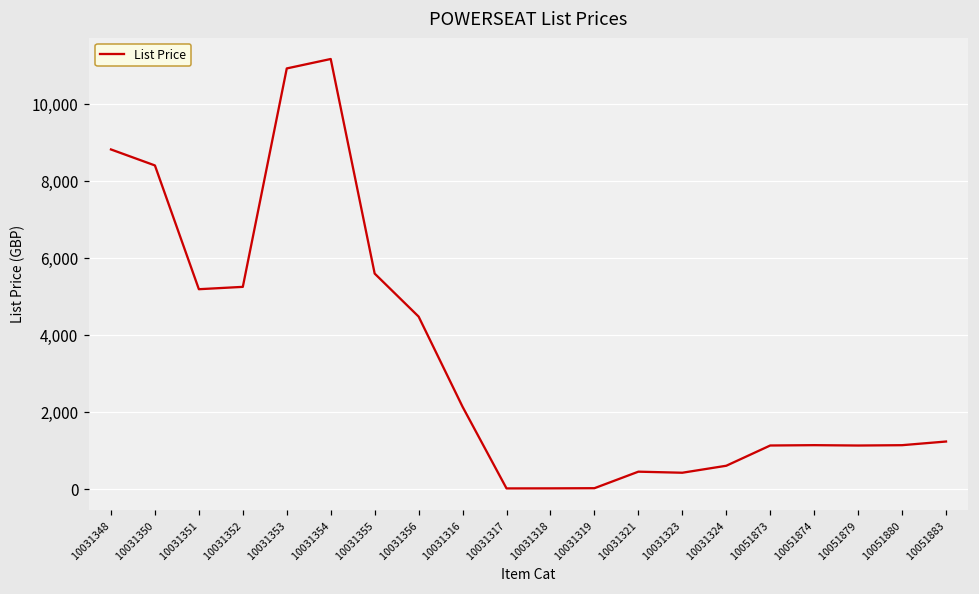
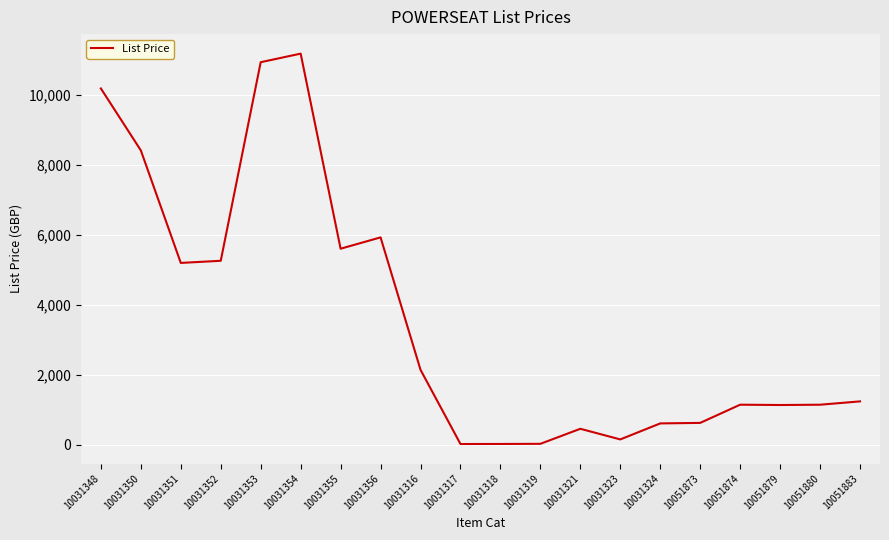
  {
-   "10031348": "8,800",
+   "10031348": "10,200",
    "10031350": "8,400",
    "10031351": "5,200",
    "10031352": "5,300",
    "10031353": "10,900",
    "10031354": "11,200",
    "10031355": "5,600",
-   "10031356": "4,500",
+   "10031356": "5,900",
    "10031316": "2,100",
    "10031317": "0",
    "10031318": "0",
    "10031319": "0",
    "10031321": "500",
-   "10031323": "400",
+   "10031323": "100",
    "10031324": "600",
-   "10051873": "1,100",
+   "10051873": "600",
    "10051874": "1,100",
    "10051879": "1,100",
    "10051880": "1,100",
    "10051883": "1,200"
  }
